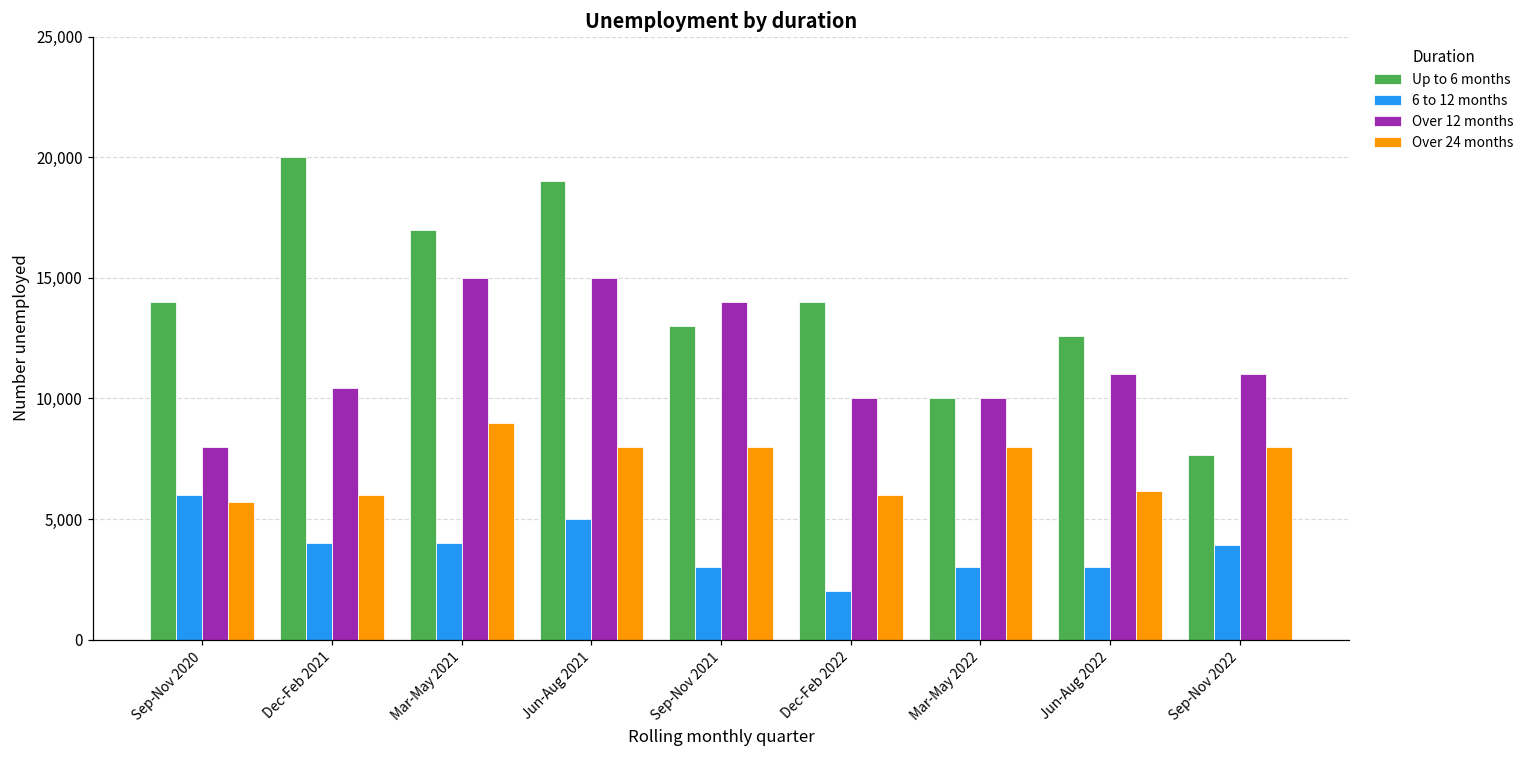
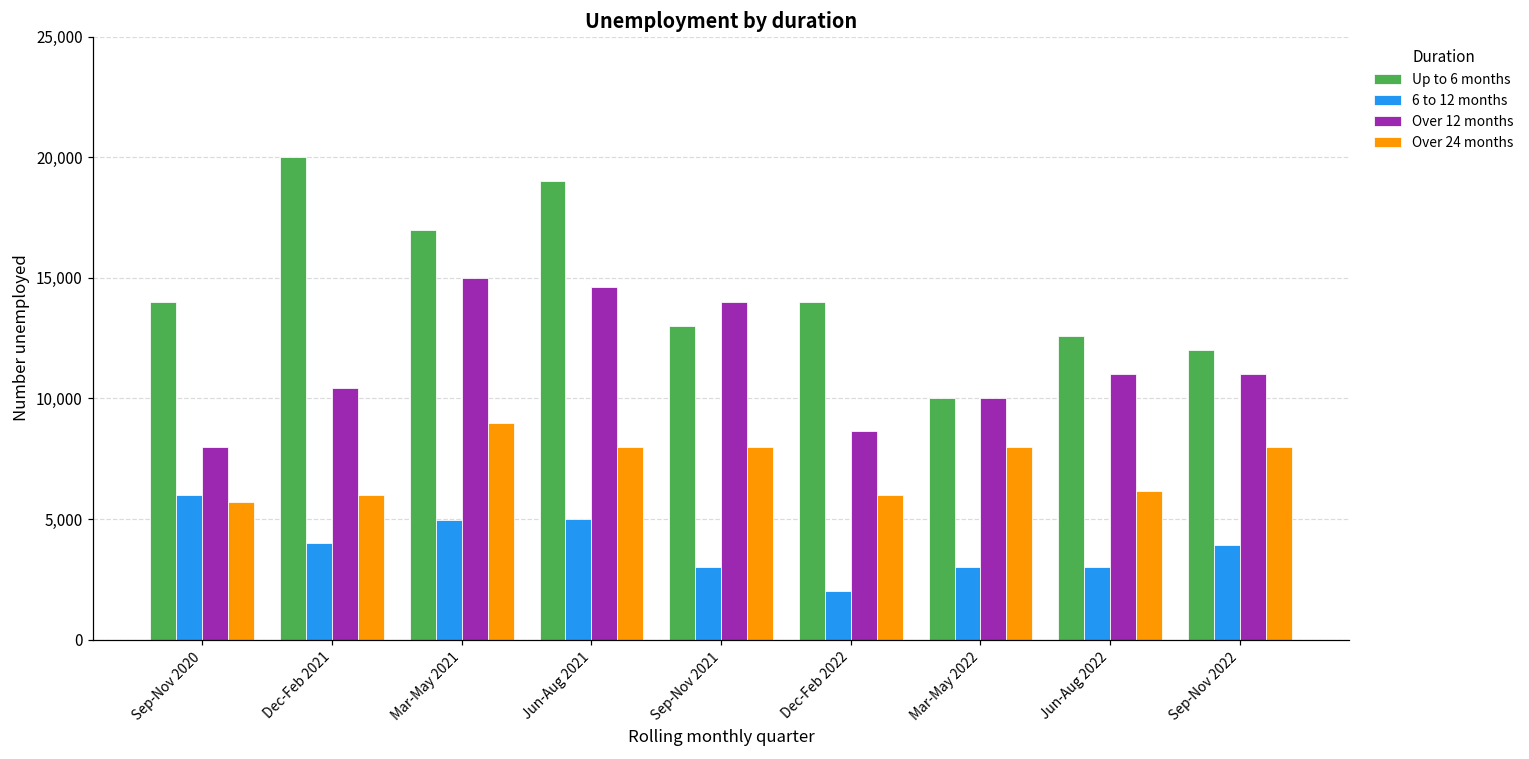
  {
    "Up to 6 months": {
      "Sep-Nov 2020": "14,000",
      "Dec-Feb 2021": "20,000",
      "Mar-May 2021": "17,000",
      "Jun-Aug 2021": "19,000",
      "Sep-Nov 2021": "13,000",
      "Dec-Feb 2022": "14,000",
      "Mar-May 2022": "10,000",
      "Jun-Aug 2022": "12,600",
-     "Sep-Nov 2022": "7,600"
+     "Sep-Nov 2022": "12,000"
    },
    "6 to 12 months": {
      "Sep-Nov 2020": "6,000",
      "Dec-Feb 2021": "4,000",
-     "Mar-May 2021": "4,000",
+     "Mar-May 2021": "5,000",
      "Jun-Aug 2021": "5,000",
      "Sep-Nov 2021": "3,000",
      "Dec-Feb 2022": "2,000",
      "Mar-May 2022": "3,000",
      "Jun-Aug 2022": "3,000",
      "Sep-Nov 2022": "3,900"
    },
    "Over 12 months": {
      "Sep-Nov 2020": "8,000",
      "Dec-Feb 2021": "10,400",
      "Mar-May 2021": "15,000",
-     "Jun-Aug 2021": "15,000",
+     "Jun-Aug 2021": "14,600",
      "Sep-Nov 2021": "14,000",
-     "Dec-Feb 2022": "10,000",
+     "Dec-Feb 2022": "8,600",
      "Mar-May 2022": "10,000",
      "Jun-Aug 2022": "11,000",
      "Sep-Nov 2022": "11,000"
    },
    "Over 24 months": {
      "Sep-Nov 2020": "5,700",
      "Dec-Feb 2021": "6,000",
      "Mar-May 2021": "9,000",
      "Jun-Aug 2021": "8,000",
      "Sep-Nov 2021": "8,000",
      "Dec-Feb 2022": "6,000",
      "Mar-May 2022": "8,000",
      "Jun-Aug 2022": "6,200",
      "Sep-Nov 2022": "8,000"
    }
  }
